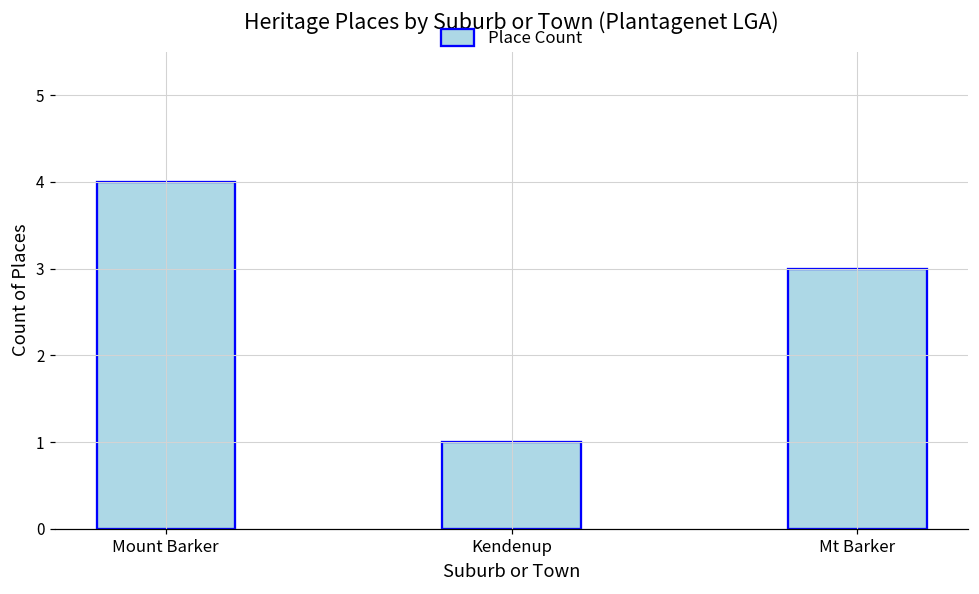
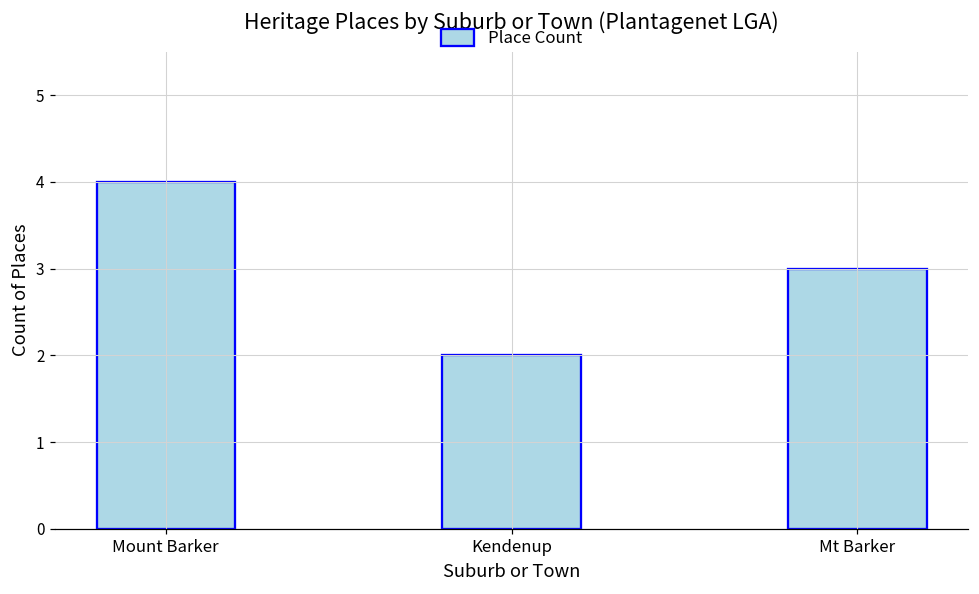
  {
    "Mount Barker": 4,
-   "Kendenup": 1,
+   "Kendenup": 2,
    "Mt Barker": 3
  }
